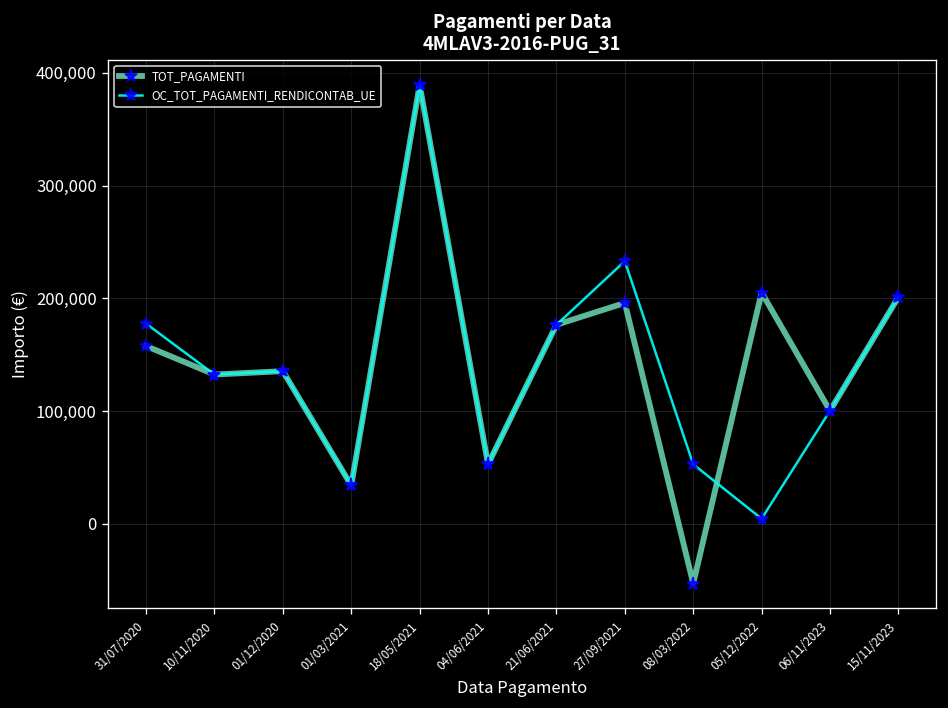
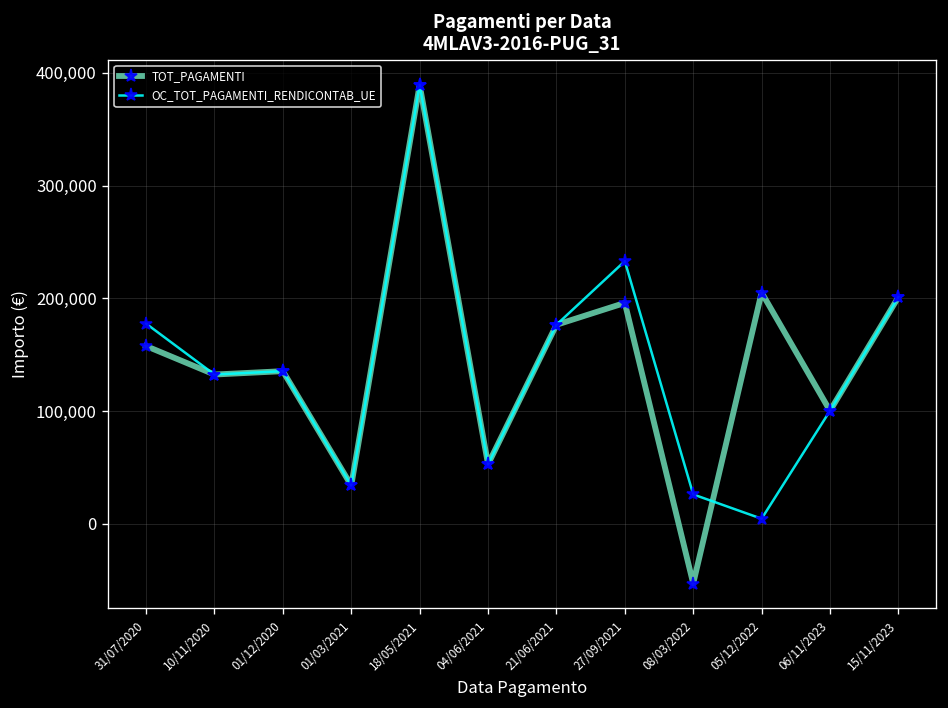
  {
    "TOT_PAGAMENTI": {
      "31/07/2020": "160,000",
      "27/09/2021": "200,000",
      "08/03/2022": "-50,000",
      "05/12/2022": "210,000"
    },
    "OC_TOT_PAGAMENTI_RENDICONTAB_UE": {
      "31/07/2020": "180,000",
      "27/09/2021": "230,000",
-     "08/03/2022": "50,000",
+     "08/03/2022": "30,000",
      "05/12/2022": "0"
    }
  }
